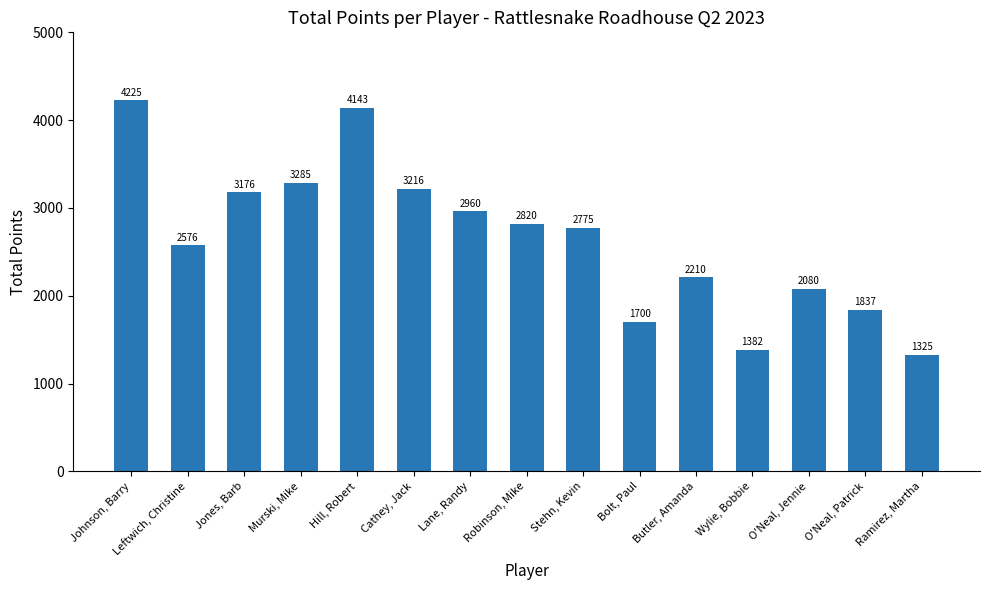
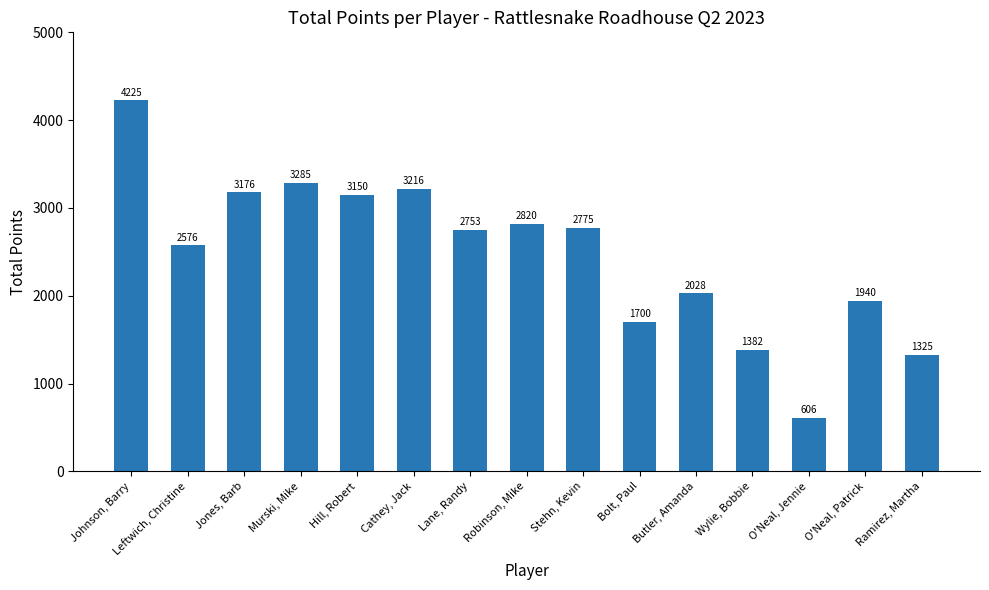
  {
    "Johnson, Barry": 4225,
    "Leftwich, Christine": 2576,
    "Jones, Barb": 3176,
    "Murski, Mike": 3285,
-   "Hill, Robert": 4143,
+   "Hill, Robert": 3150,
    "Cathey, Jack": 3216,
-   "Lane, Randy": 2960,
+   "Lane, Randy": 2753,
    "Robinson, Mike": 2820,
    "Stehn, Kevin": 2775,
    "Bolt, Paul": 1700,
-   "Butler, Amanda": 2210,
+   "Butler, Amanda": 2028,
    "Wylie, Bobbie": 1382,
-   "O'Neal, Jennie": 2080,
-   "O'Neal, Patrick": 1837,
+   "O'Neal, Jennie": 606,
+   "O'Neal, Patrick": 1940,
    "Ramirez, Martha": 1325
  }
